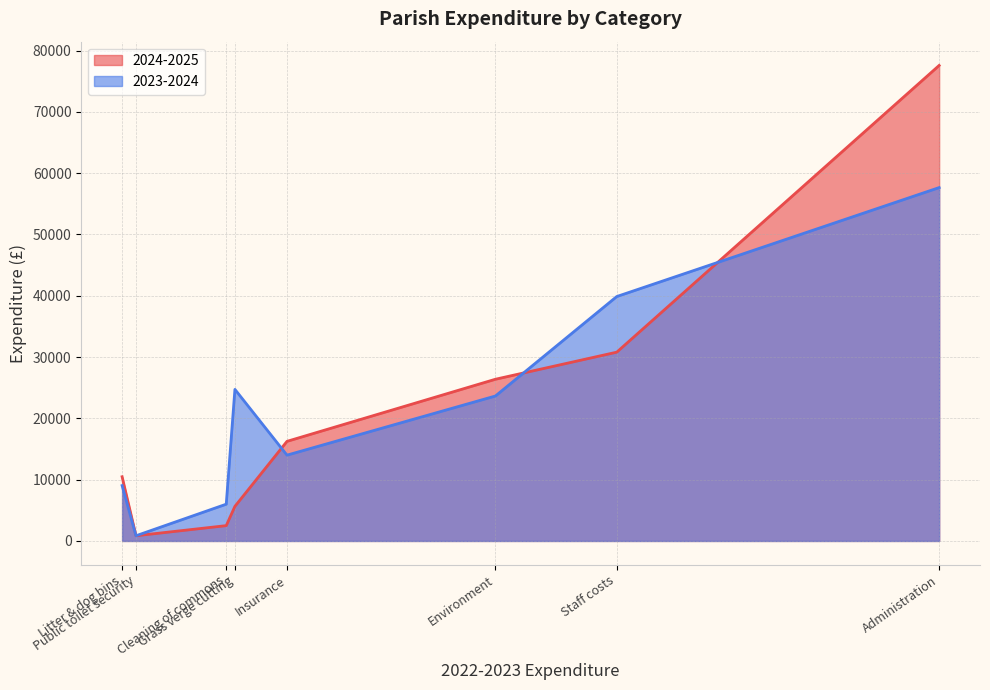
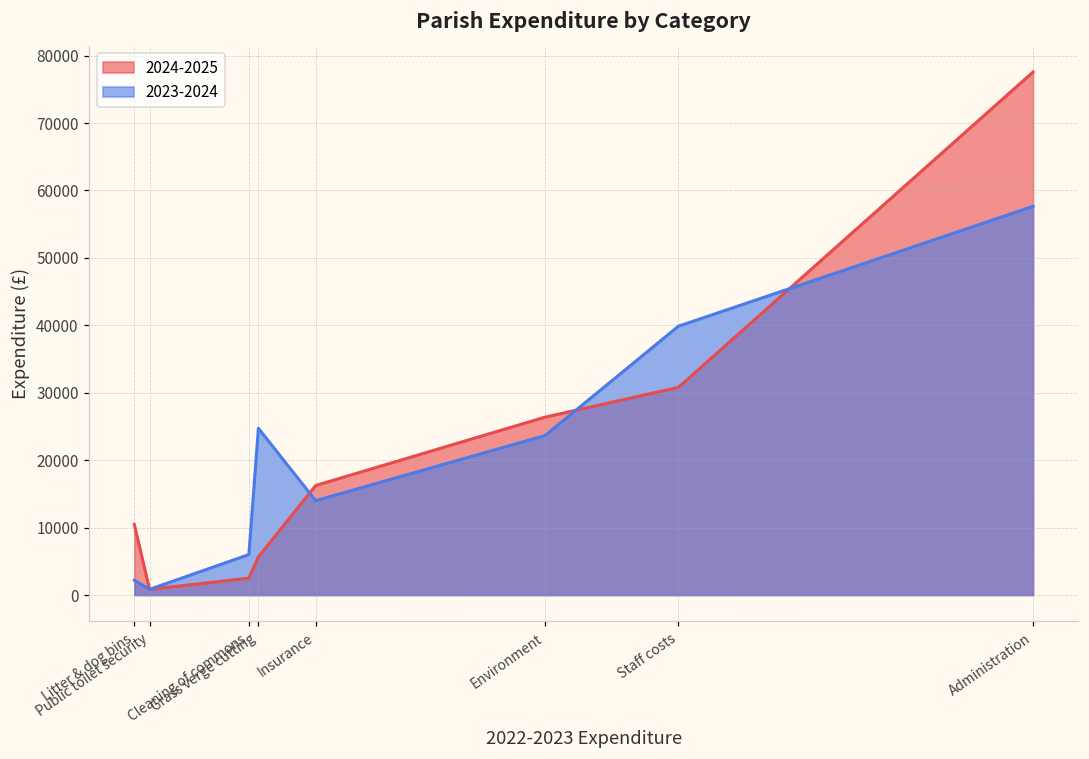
  {
    "2024-2025": {
      "Litter & dog bins": 10000,
      "Cleaning of commons": 3000,
      "Grass verge cutting": 6000,
      "Insurance": 16000,
      "Environment": 26000,
      "Staff costs": 31000,
      "Administration": 78000
    },
    "2023-2024": {
-     "Litter & dog bins": 9000,
+     "Litter & dog bins": 2000,
      "Cleaning of commons": 6000,
      "Grass verge cutting": 25000,
      "Insurance": 14000,
      "Environment": 24000,
      "Staff costs": 40000,
      "Administration": 58000
    }
  }
